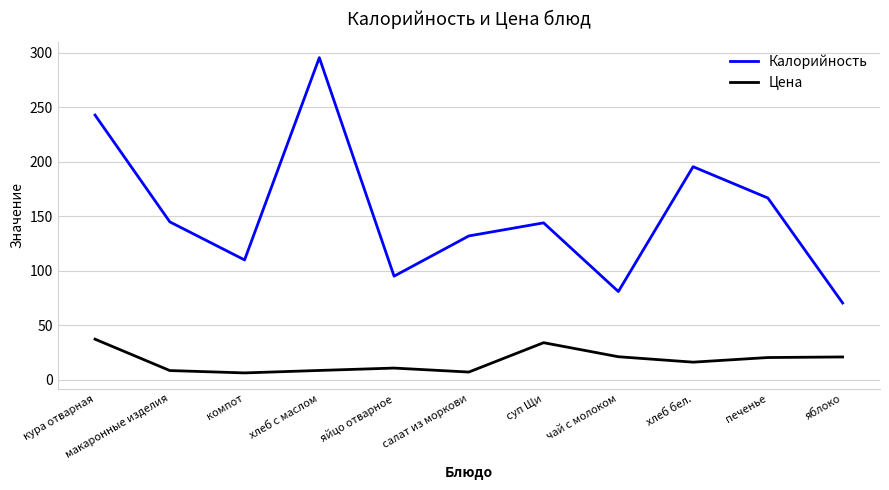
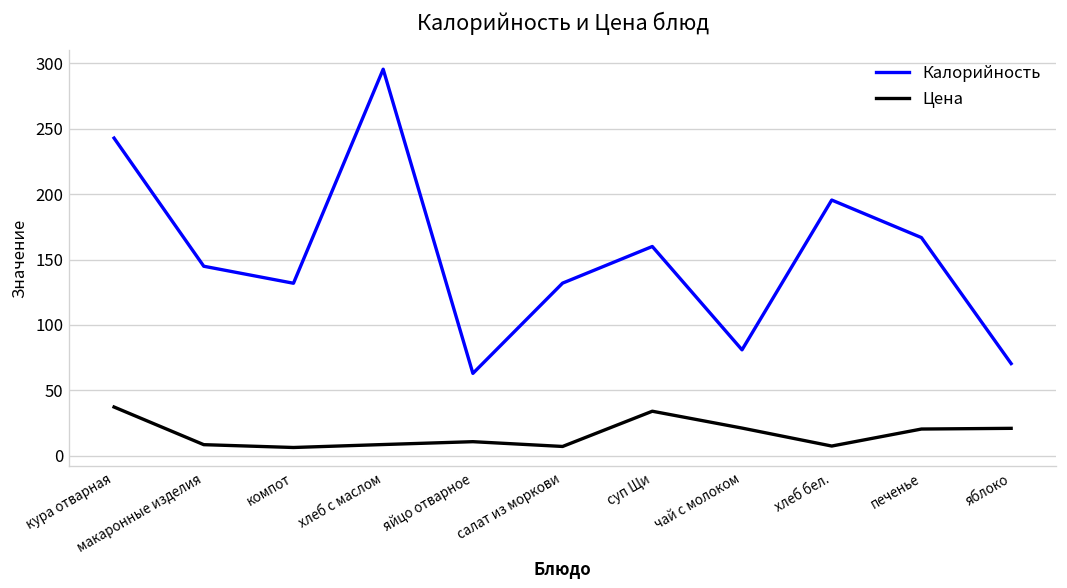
  {
    "Калорийность": {
      "кура отварная": 243,
      "макаронные изделия": 145,
-     "компот": 110,
+     "компот": 132,
      "хлеб с маслом": 296,
-     "яйцо отварное": 95,
+     "яйцо отварное": 63,
      "салат из моркови": 132,
-     "суп Щи": 144,
+     "суп Щи": 160,
      "чай с молоком": 81,
      "хлеб бел.": 196,
      "печенье": 167,
      "яблоко": 71
    },
    "Цена": {
      "кура отварная": 37,
      "макаронные изделия": 9,
      "компот": 6,
      "хлеб с маслом": 9,
      "яйцо отварное": 11,
      "салат из моркови": 7,
      "суп Щи": 34,
      "чай с молоком": 21,
-     "хлеб бел.": 16,
+     "хлеб бел.": 7,
      "печенье": 20,
      "яблоко": 21
    }
  }
